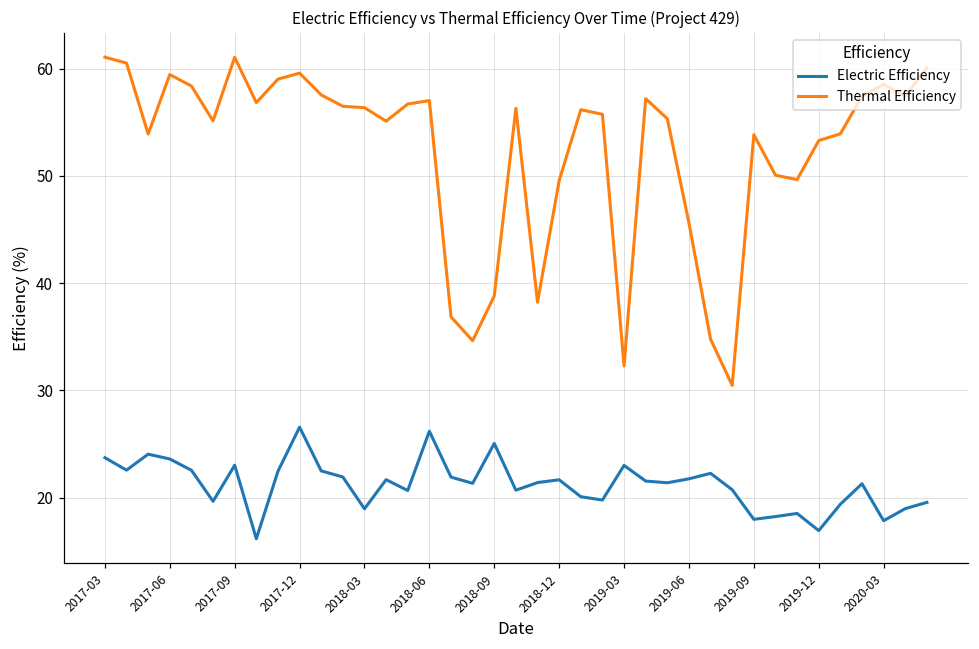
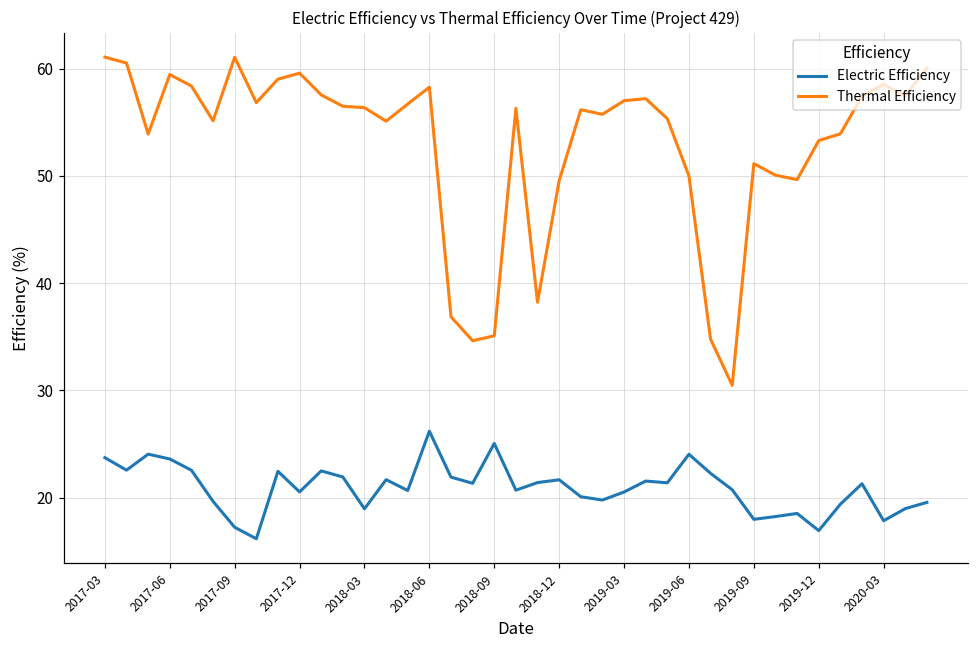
  {
    "Electric Efficiency": {
      "2017-03": 24,
      "2017-06": 24,
-     "2017-09": 23,
-     "2017-12": 27,
+     "2017-09": 17,
+     "2017-12": 21,
      "2018-03": 19,
      "2018-06": 26,
      "2018-09": 25,
      "2018-12": 22,
-     "2019-03": 23,
-     "2019-06": 22,
+     "2019-03": 21,
+     "2019-06": 24,
      "2019-09": 18,
      "2019-12": 17,
      "2020-03": 18
    },
    "Thermal Efficiency": {
      "2017-03": 61,
      "2017-06": 59,
      "2017-09": 61,
      "2017-12": 60,
      "2018-03": 56,
-     "2018-06": 57,
-     "2018-09": 39,
+     "2018-06": 58,
+     "2018-09": 35,
      "2018-12": 50,
-     "2019-03": 32,
-     "2019-06": 46,
-     "2019-09": 54,
+     "2019-03": 57,
+     "2019-06": 50,
+     "2019-09": 51,
      "2019-12": 53
    }
  }
